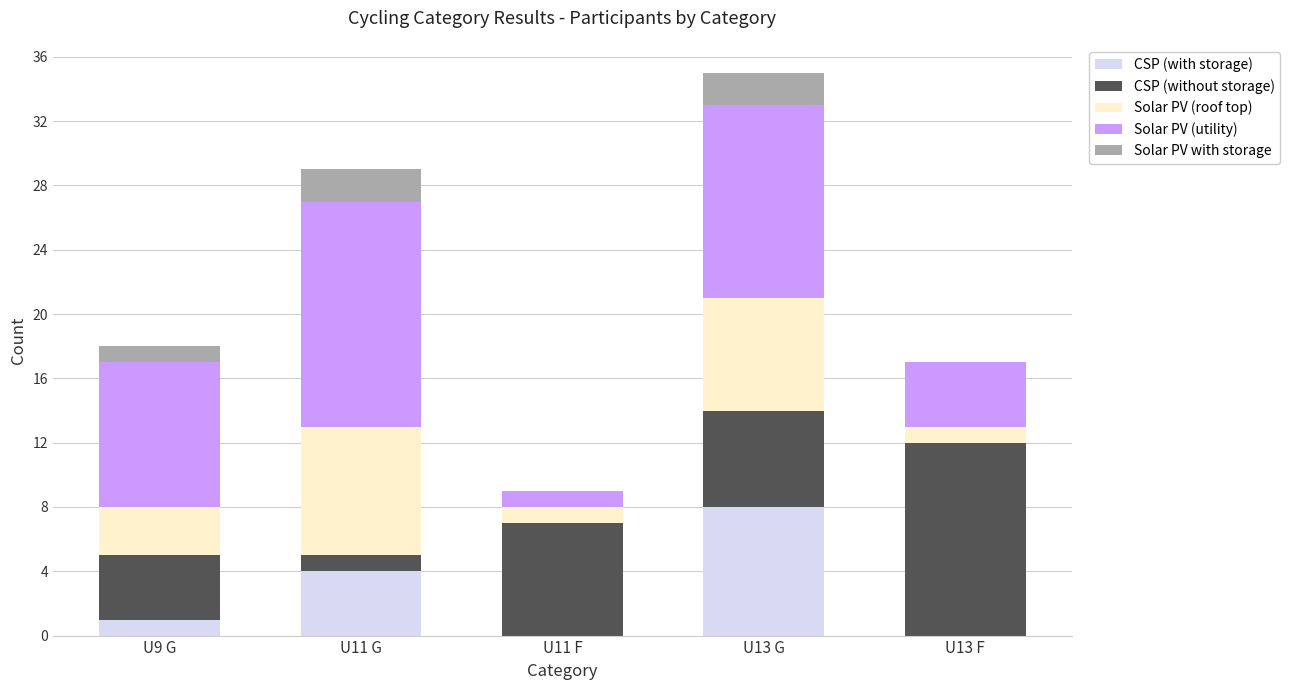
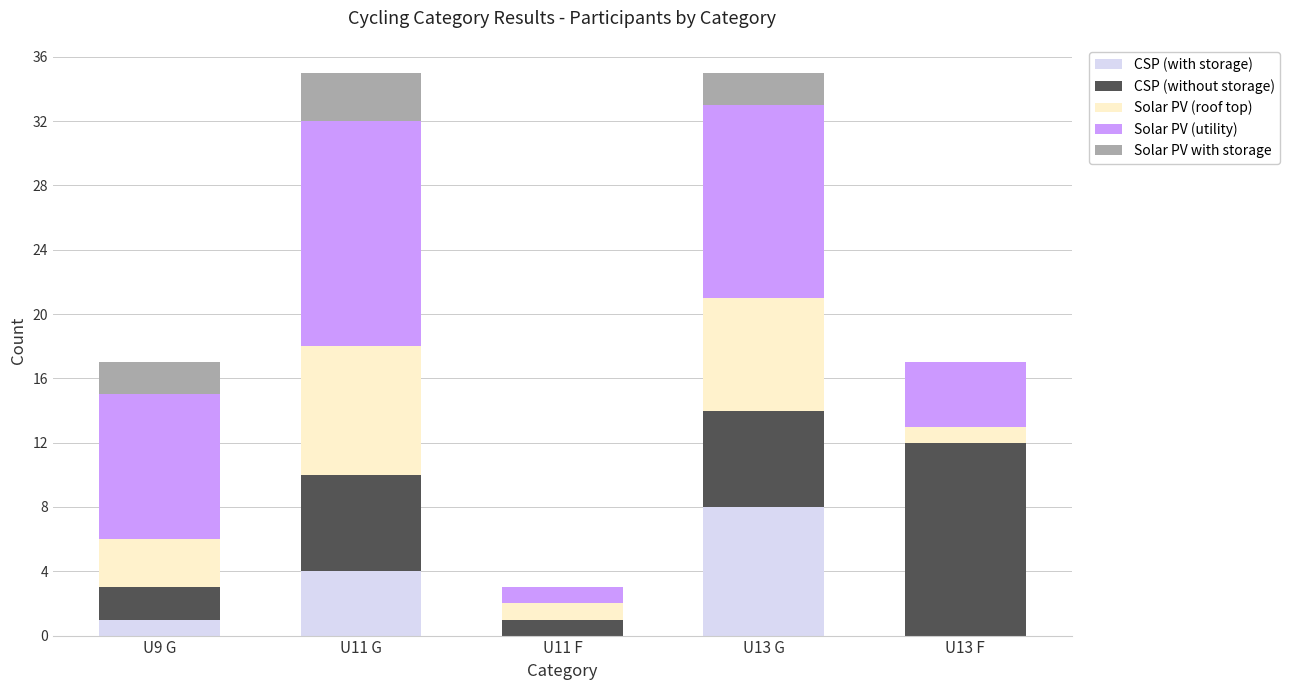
  {
    "CSP (without storage)": {
-     "U9 G": 4,
-     "U11 G": 1,
-     "U11 F": 7,
+     "U9 G": 2,
+     "U11 G": 6,
+     "U11 F": 1,
      "U13 G": 6,
      "U13 F": 12
    },
    "Solar PV (utility)": {
      "U9 G": 9,
      "U11 G": 14,
      "U11 F": 1,
      "U13 G": 12,
      "U13 F": 4
    },
    "Solar PV with storage": {
-     "U9 G": 1,
-     "U11 G": 2,
+     "U9 G": 2,
+     "U11 G": 3,
      "U11 F": 0,
      "U13 G": 2,
      "U13 F": 0
    }
  }
